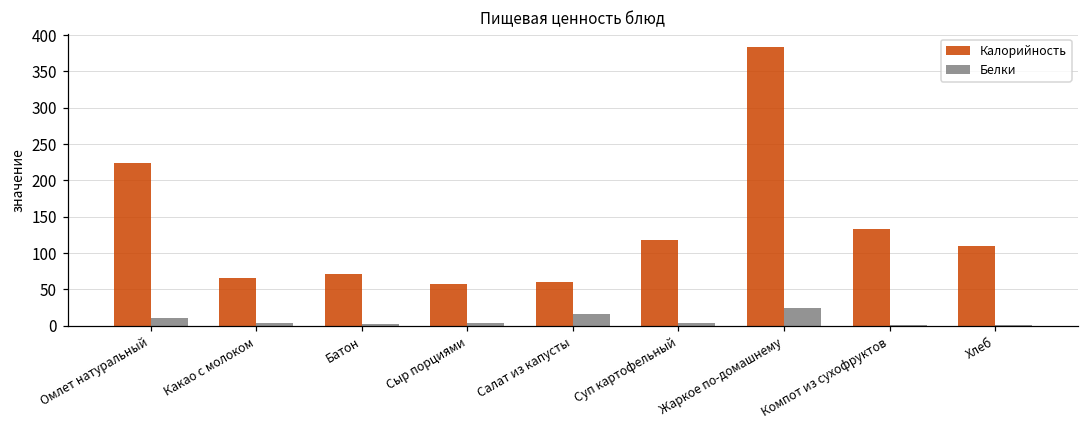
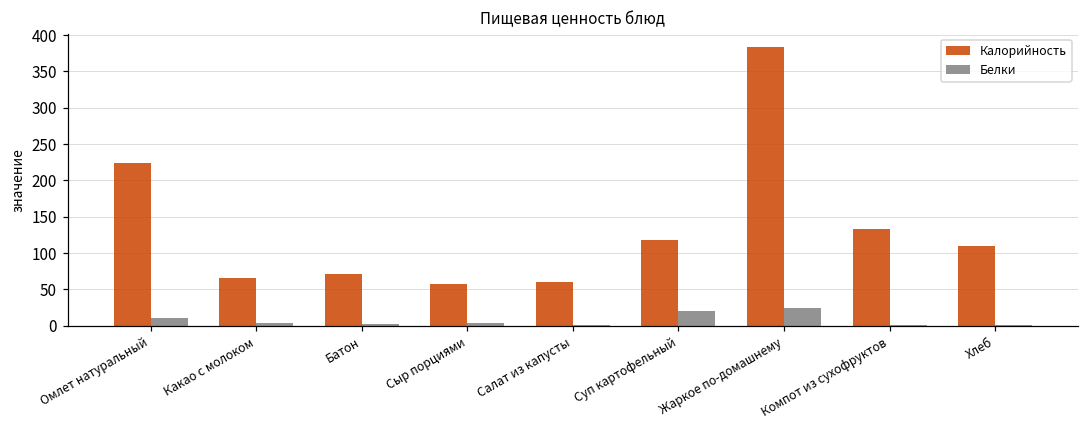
  {
    "Калорийность": {
      "Омлет натуральный": 220,
      "Какао с молоком": 70,
      "Батон": 70,
      "Сыр порциями": 60,
      "Салат из капусты": 60,
      "Суп картофельный": 120,
      "Жаркое по-домашнему": 380,
      "Компот из сухофруктов": 130,
      "Хлеб": 110
    },
    "Белки": {
      "Омлет натуральный": 10,
      "Какао с молоком": 0,
      "Сыр порциями": 0,
-     "Салат из капусты": 20,
-     "Суп картофельный": 0,
+     "Салат из капусты": 0,
+     "Суп картофельный": 20,
      "Жаркое по-домашнему": 20
    }
  }
